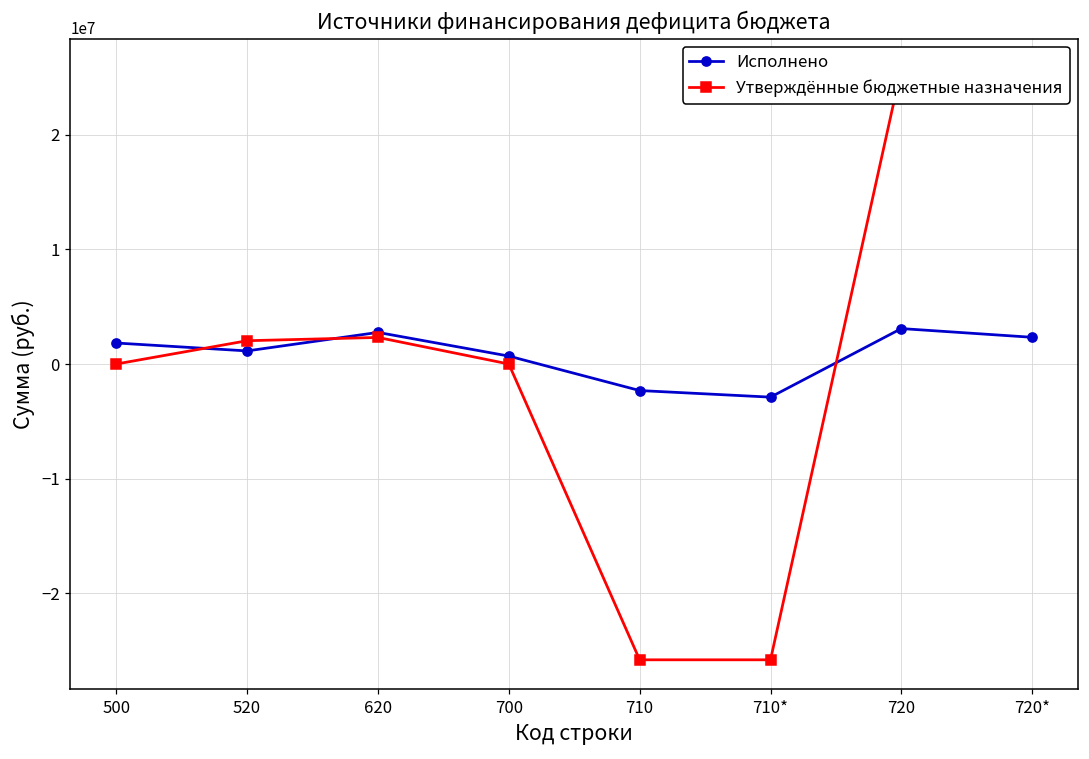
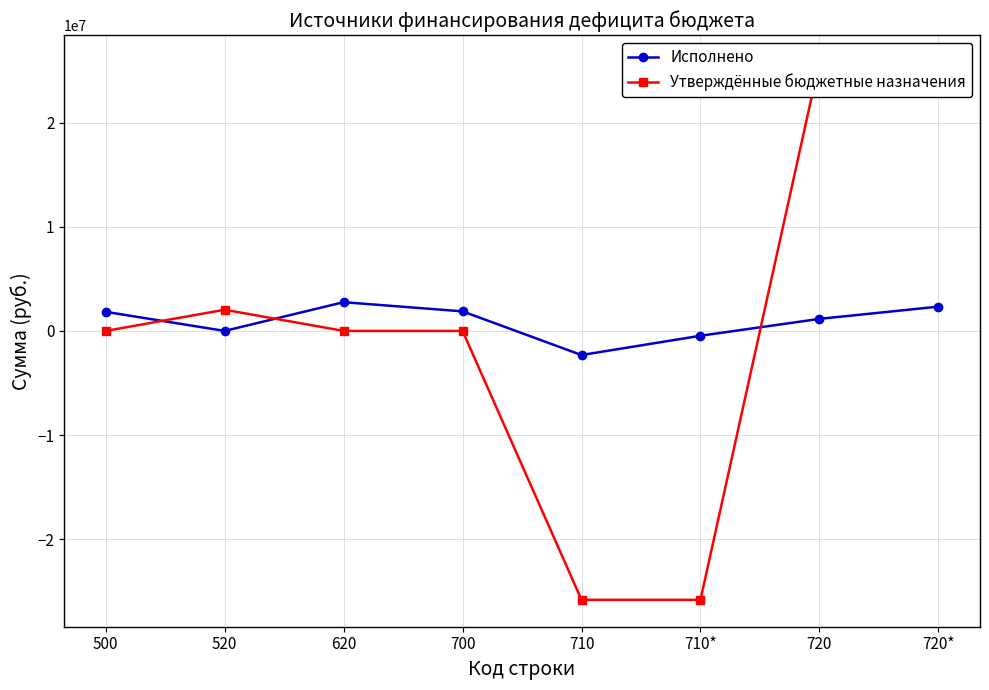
  {
    "Исполнено": {
      "500": 1800000,
-     "520": 1100000,
+     "520": 0,
      "620": 2800000,
-     "700": 700000,
+     "700": 1900000,
      "710": -2300000,
-     "710*": -2900000,
-     "720": 3100000,
+     "710*": -500000,
+     "720": 1200000,
      "720*": 2300000
    },
    "Утверждённые бюджетные назначения": {
      "500": 0,
      "520": 2000000,
-     "620": 2300000,
+     "620": 0,
      "700": 0,
      "710": -25800000,
      "710*": -25800000
    }
  }
